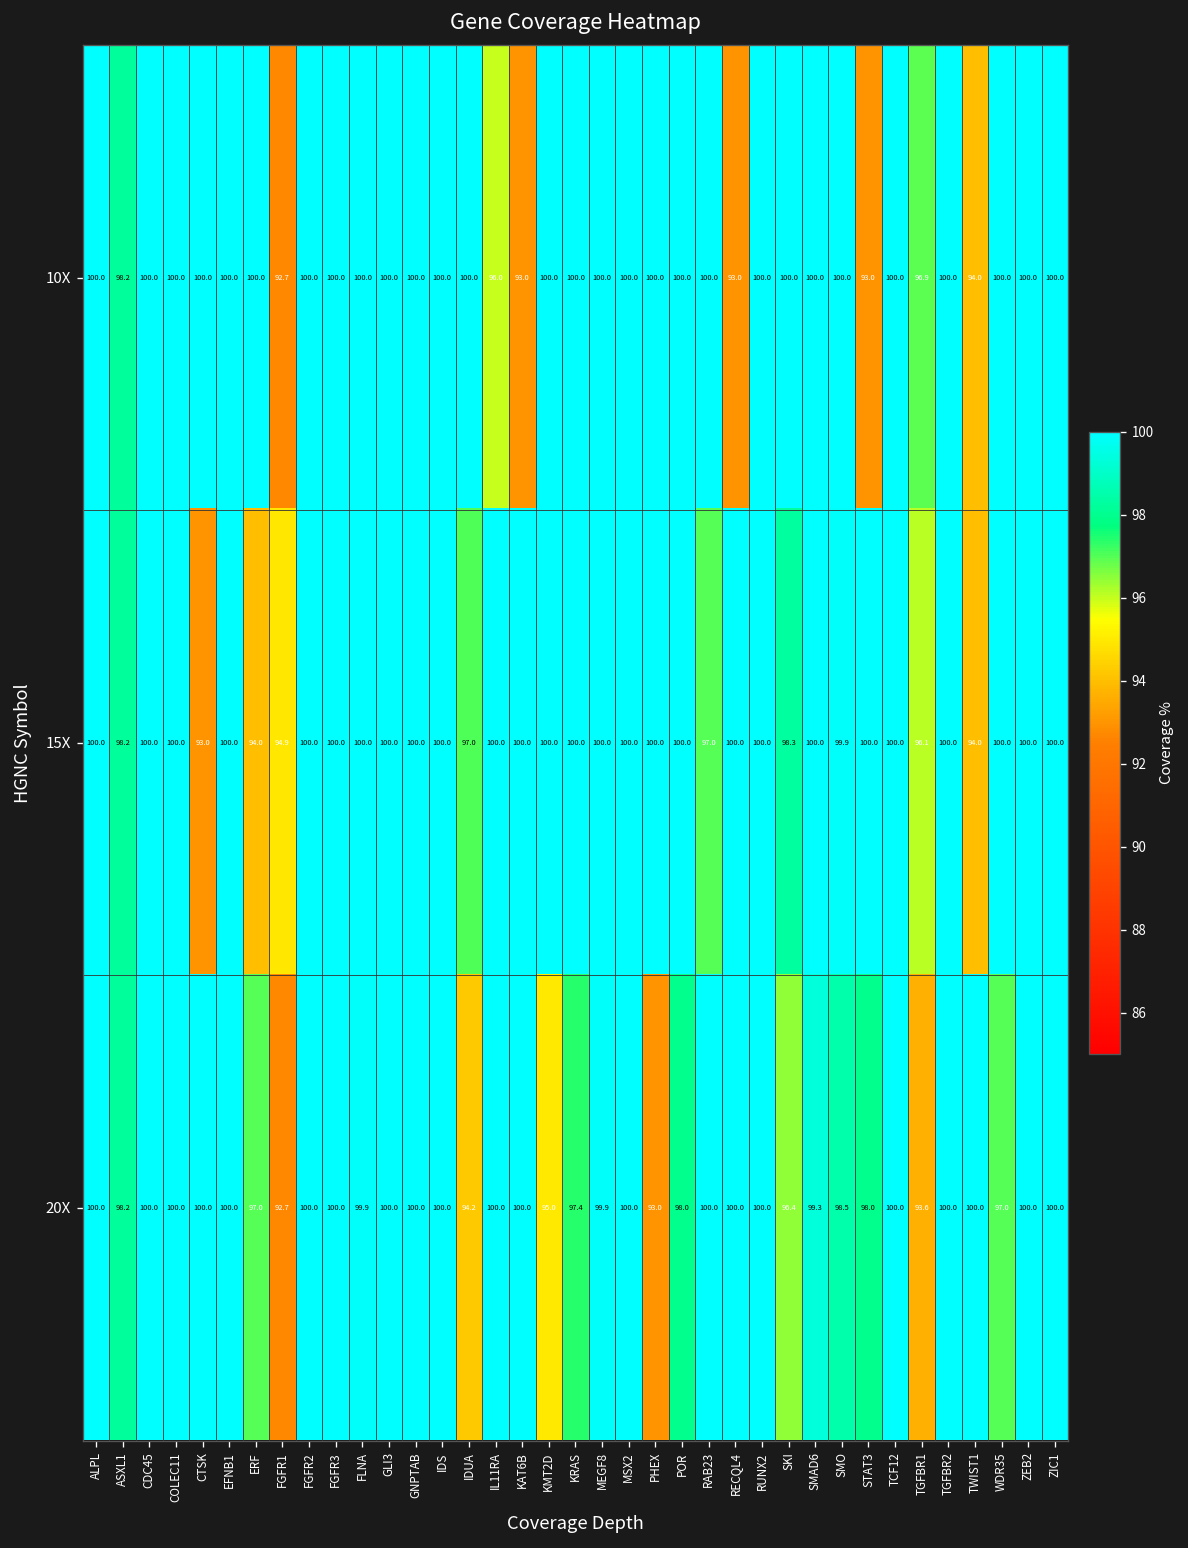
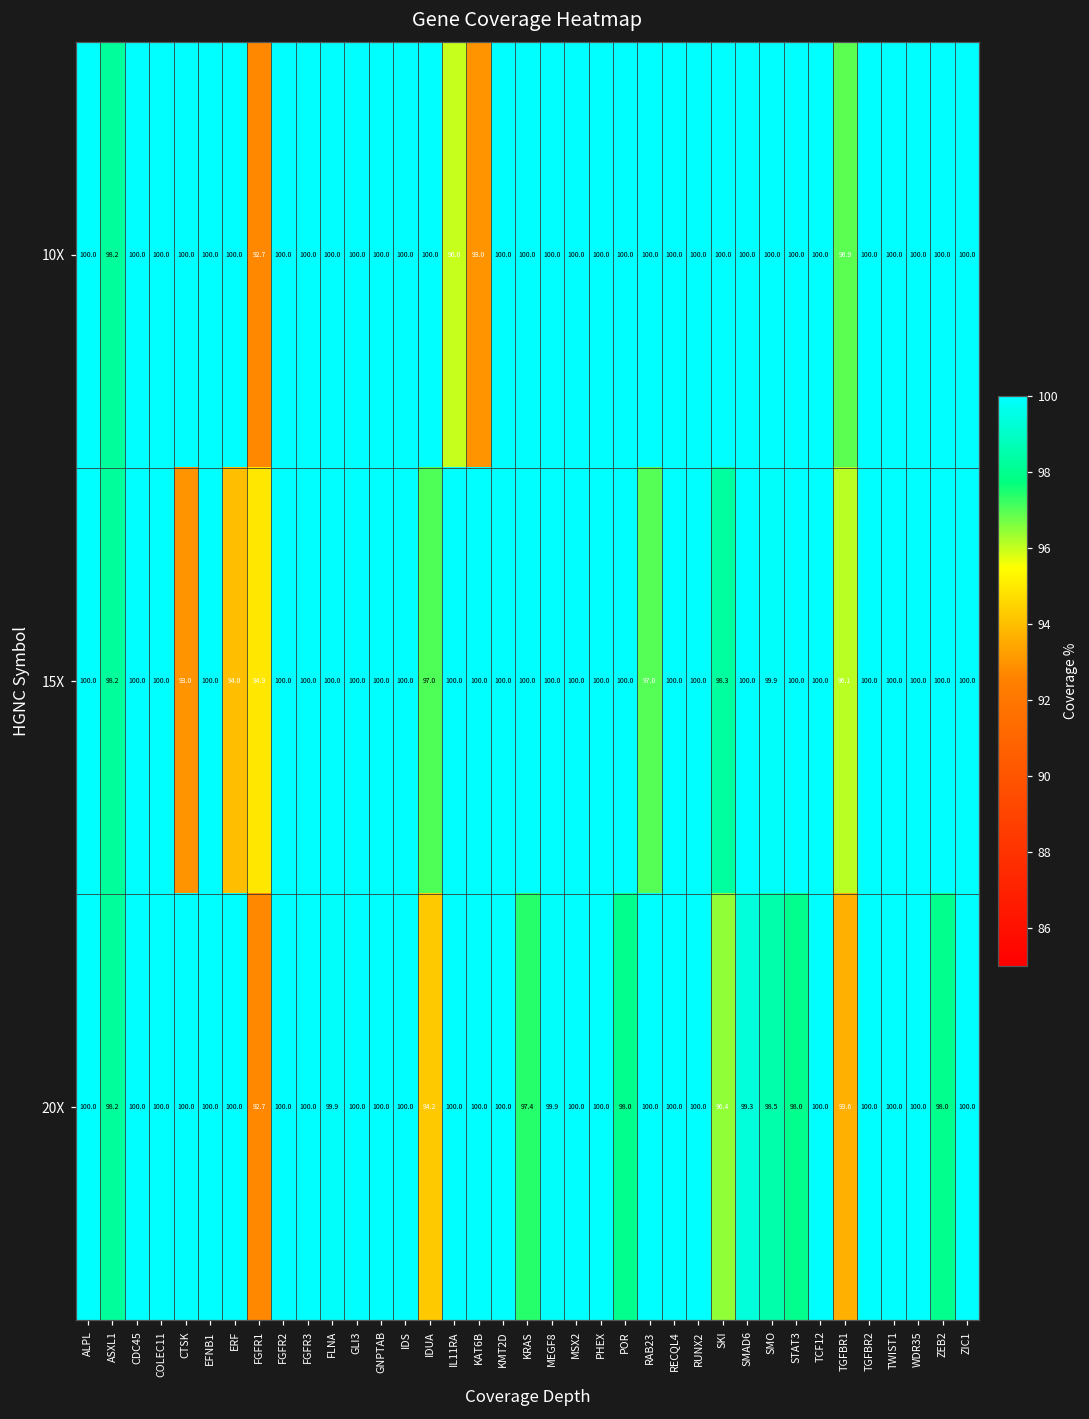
  {
    "10X": {
      "ALPL": 100.0,
      "ASXL1": 98.2,
      "CDC45": 100.0,
      "COLEC11": 100.0,
      "CTSK": 100.0,
      "EFNB1": 100.0,
      "ERF": 100.0,
      "FGFR1": 92.7,
      "FGFR2": 100.0,
      "FGFR3": 100.0,
      "FLNA": 100.0,
      "GLI3": 100.0,
      "GNPTAB": 100.0,
      "IDS": 100.0,
      "IDUA": 100.0,
      "IL11RA": 96.0,
      "KAT6B": 93.0,
      "KMT2D": 100.0,
      "KRAS": 100.0,
      "MEGF8": 100.0,
      "MSX2": 100.0,
      "PHEX": 100.0,
      "POR": 100.0,
      "RAB23": 100.0,
-     "RECQL4": 93.0,
+     "RECQL4": 100.0,
      "RUNX2": 100.0,
      "SKI": 100.0,
      "SMAD6": 100.0,
      "SMO": 100.0,
-     "STAT3": 93.0,
+     "STAT3": 100.0,
      "TCF12": 100.0,
      "TGFBR1": 96.9,
      "TGFBR2": 100.0,
-     "TWIST1": 94.0,
+     "TWIST1": 100.0,
      "WDR35": 100.0,
      "ZEB2": 100.0,
      "ZIC1": 100.0
    },
    "15X": {
      "ALPL": 100.0,
      "ASXL1": 98.2,
      "CDC45": 100.0,
      "COLEC11": 100.0,
      "CTSK": 93.0,
      "EFNB1": 100.0,
      "ERF": 94.0,
      "FGFR1": 94.9,
      "FGFR2": 100.0,
      "FGFR3": 100.0,
      "FLNA": 100.0,
      "GLI3": 100.0,
      "GNPTAB": 100.0,
      "IDS": 100.0,
      "IDUA": 97.0,
      "IL11RA": 100.0,
      "KAT6B": 100.0,
      "KMT2D": 100.0,
      "KRAS": 100.0,
      "MEGF8": 100.0,
      "MSX2": 100.0,
      "PHEX": 100.0,
      "POR": 100.0,
      "RAB23": 97.0,
      "RECQL4": 100.0,
      "RUNX2": 100.0,
      "SKI": 98.3,
      "SMAD6": 100.0,
      "SMO": 99.9,
      "STAT3": 100.0,
      "TCF12": 100.0,
      "TGFBR1": 96.1,
      "TGFBR2": 100.0,
-     "TWIST1": 94.0,
+     "TWIST1": 100.0,
      "WDR35": 100.0,
      "ZEB2": 100.0,
      "ZIC1": 100.0
    },
    "20X": {
      "ALPL": 100.0,
      "ASXL1": 98.2,
      "CDC45": 100.0,
      "COLEC11": 100.0,
      "CTSK": 100.0,
      "EFNB1": 100.0,
-     "ERF": 97.0,
+     "ERF": 100.0,
      "FGFR1": 92.7,
      "FGFR2": 100.0,
      "FGFR3": 100.0,
      "FLNA": 99.9,
      "GLI3": 100.0,
      "GNPTAB": 100.0,
      "IDS": 100.0,
      "IDUA": 94.2,
      "IL11RA": 100.0,
      "KAT6B": 100.0,
-     "KMT2D": 95.0,
+     "KMT2D": 100.0,
      "KRAS": 97.4,
      "MEGF8": 99.9,
      "MSX2": 100.0,
-     "PHEX": 93.0,
+     "PHEX": 100.0,
      "POR": 98.0,
      "RAB23": 100.0,
      "RECQL4": 100.0,
      "RUNX2": 100.0,
      "SKI": 96.4,
      "SMAD6": 99.3,
      "SMO": 98.5,
      "STAT3": 98.0,
      "TCF12": 100.0,
      "TGFBR1": 93.6,
      "TGFBR2": 100.0,
      "TWIST1": 100.0,
-     "WDR35": 97.0,
-     "ZEB2": 100.0,
+     "WDR35": 100.0,
+     "ZEB2": 98.0,
      "ZIC1": 100.0
    }
  }
